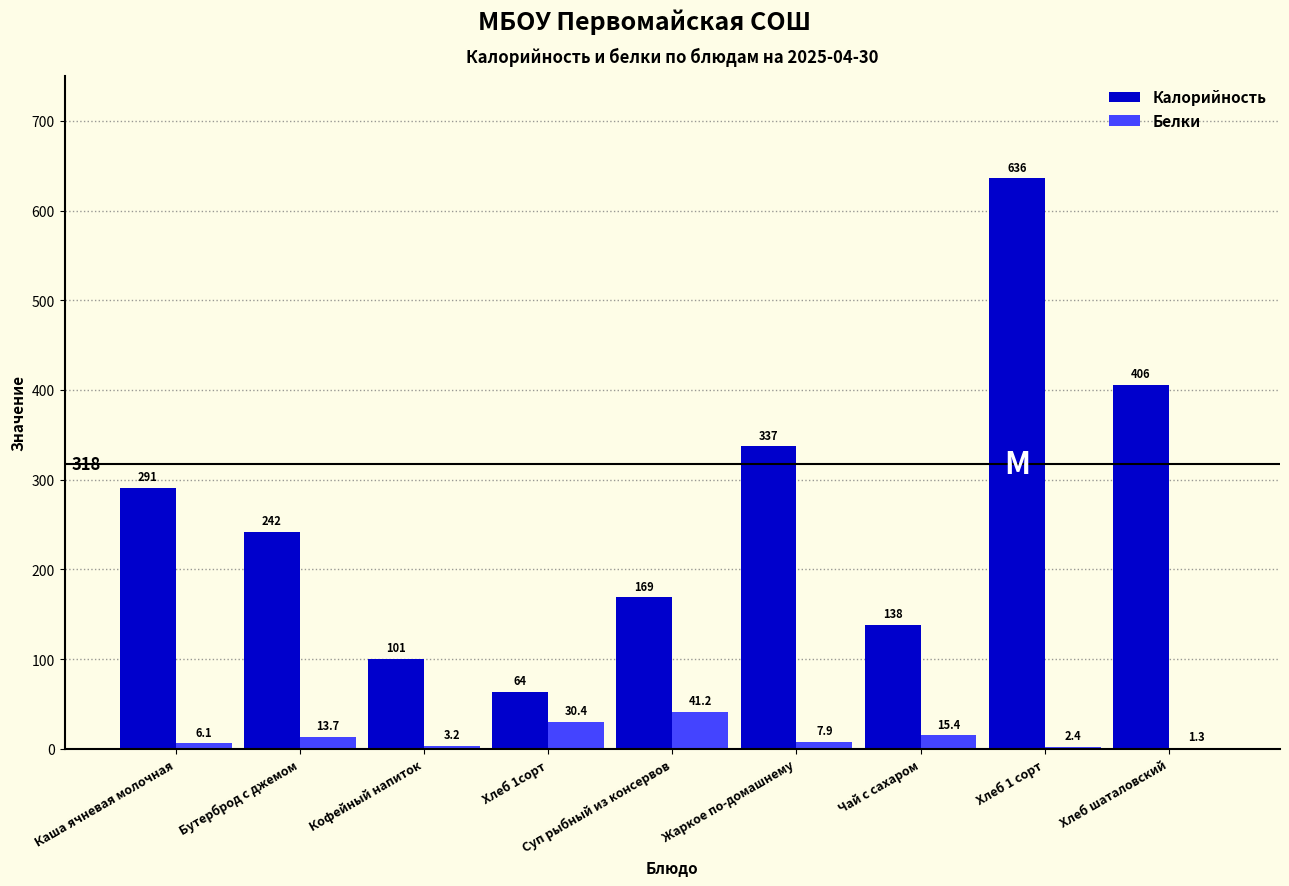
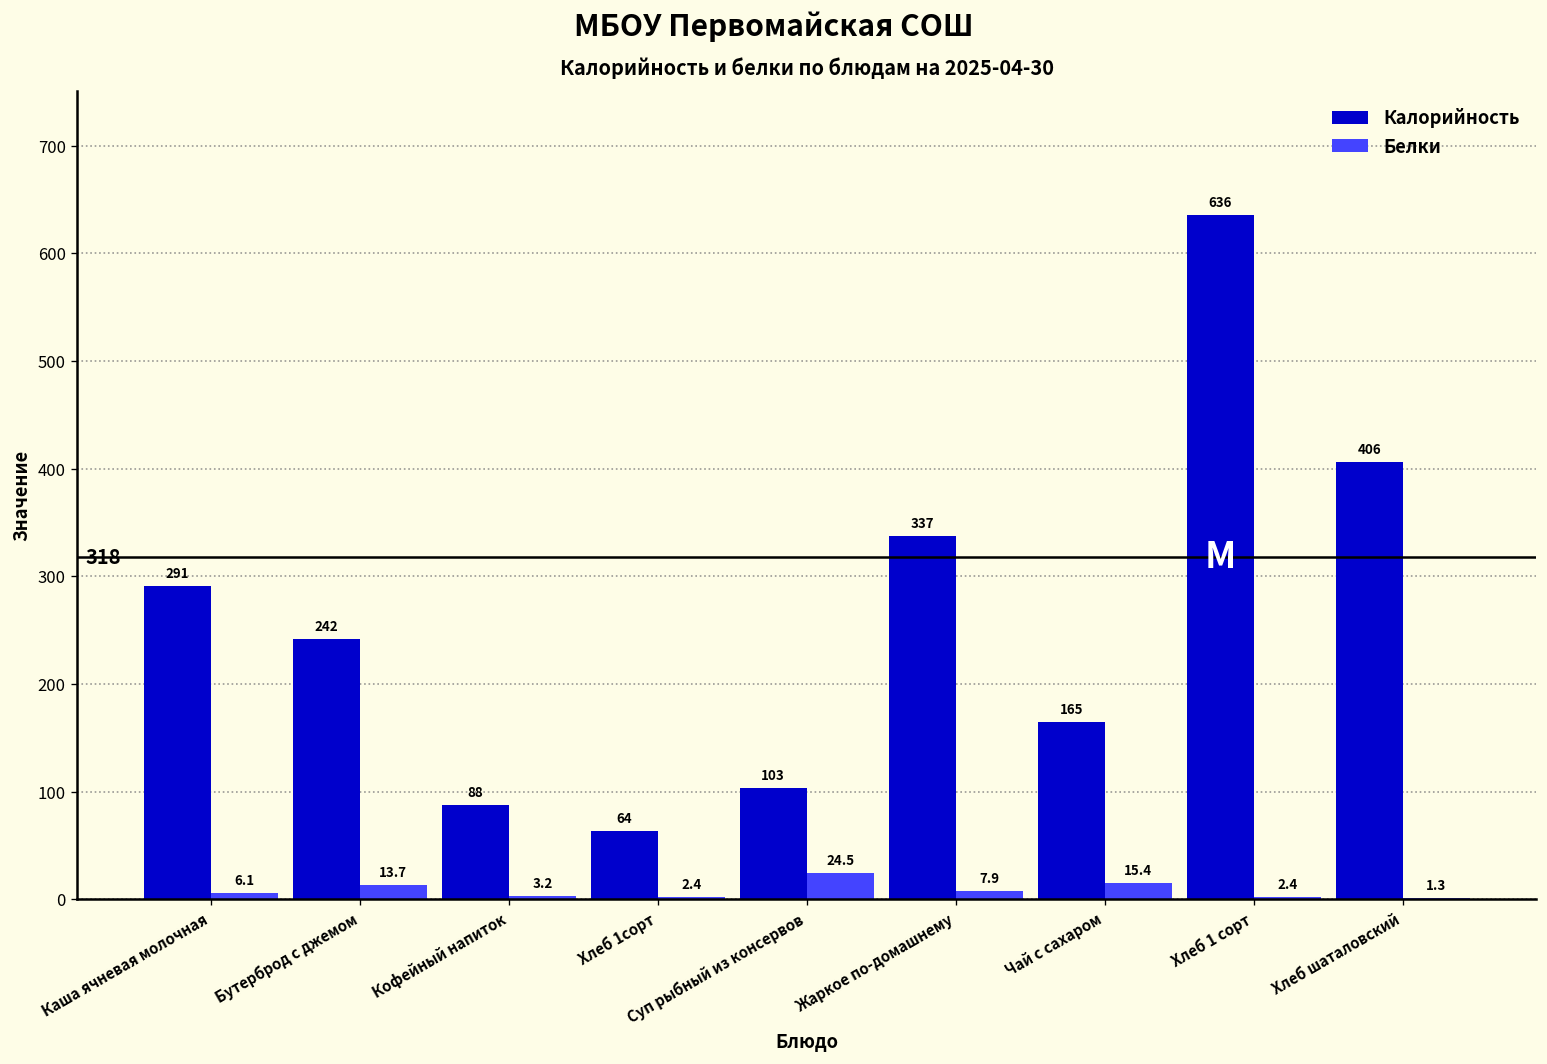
  {
    "Калорийность": {
      "Каша ячневая молочная": 291,
      "Бутерброд с джемом": 242,
-     "Кофейный напиток": 101,
+     "Кофейный напиток": 88,
      "Хлеб 1сорт": 64,
-     "Суп рыбный из консервов": 169,
+     "Суп рыбный из консервов": 103,
      "Жаркое по-домашнему": 337,
-     "Чай с сахаром": 138,
+     "Чай с сахаром": 165,
      "Хлеб 1 сорт": 636,
      "Хлеб шаталовский": 406
    },
    "Белки": {
      "Каша ячневая молочная": 6.1,
      "Бутерброд с джемом": 13.7,
      "Кофейный напиток": 3.2,
-     "Хлеб 1сорт": 30.4,
-     "Суп рыбный из консервов": 41.2,
+     "Хлеб 1сорт": 2.4,
+     "Суп рыбный из консервов": 24.5,
      "Жаркое по-домашнему": 7.9,
      "Чай с сахаром": 15.4,
      "Хлеб 1 сорт": 2.4,
      "Хлеб шаталовский": 1.3
    }
  }
